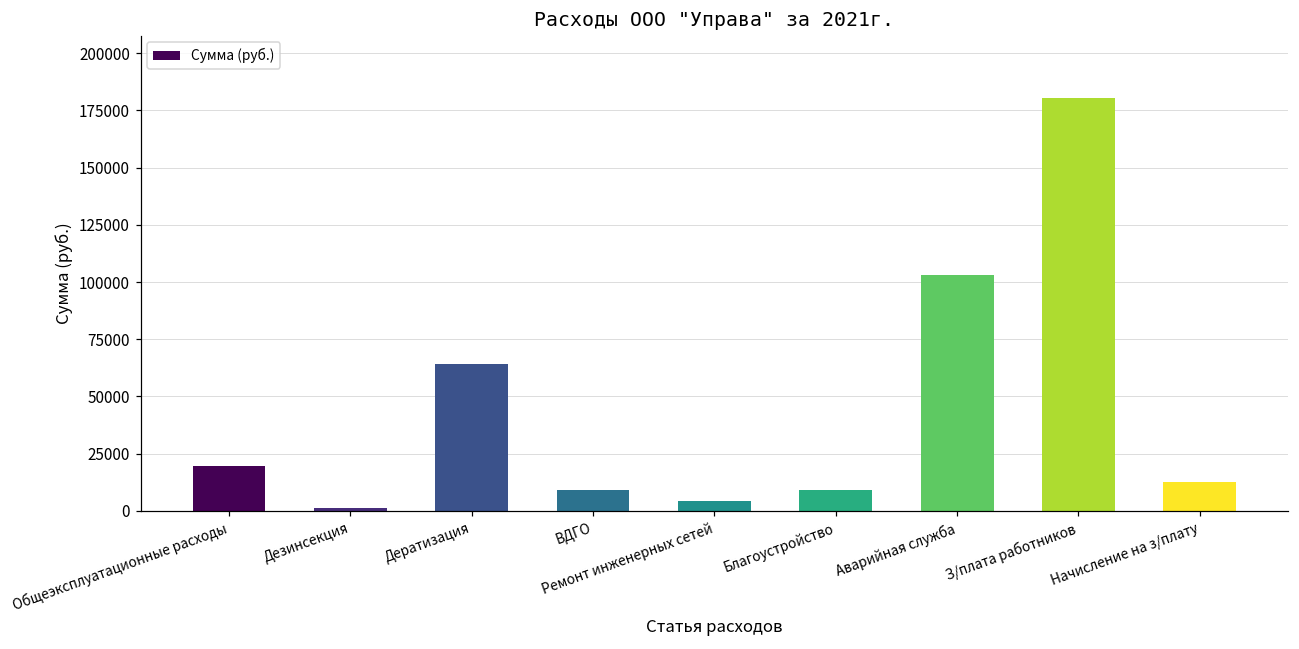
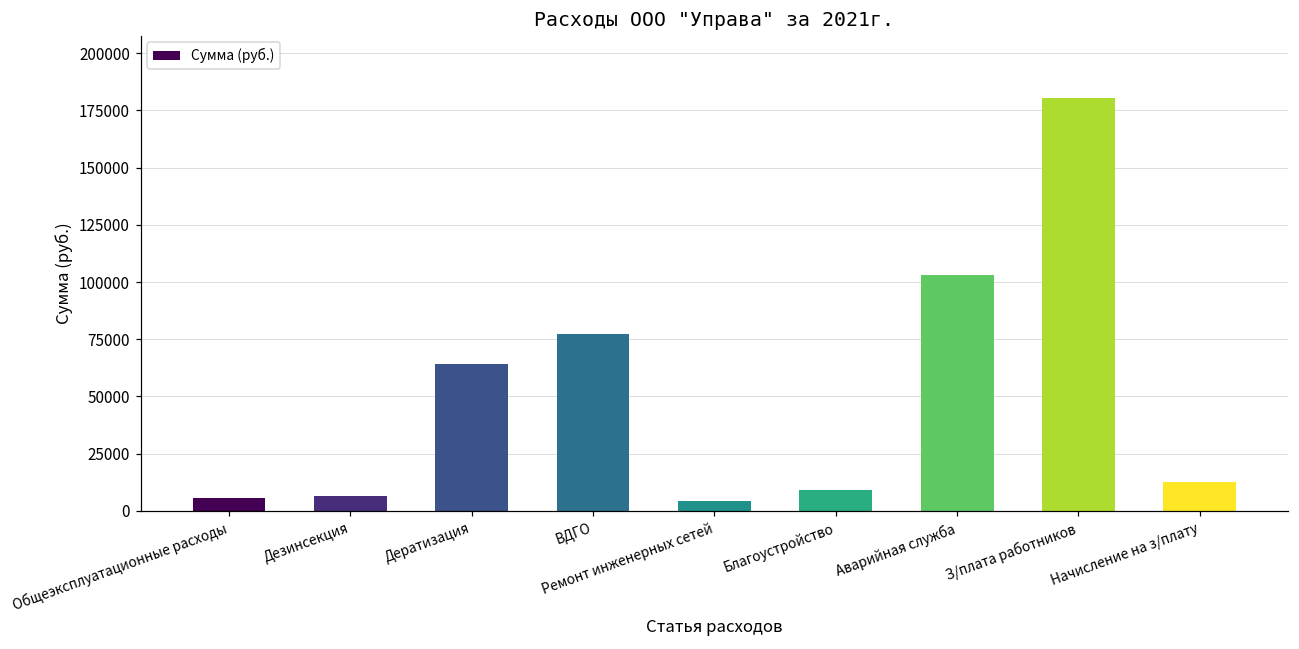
  {
-   "Общеэксплуатационные расходы": 20000,
-   "Дезинсекция": 1000,
+   "Общеэксплуатационные расходы": 6000,
+   "Дезинсекция": 7000,
    "Дератизация": 64000,
-   "ВДГО": 9000,
+   "ВДГО": 77000,
    "Ремонт инженерных сетей": 4000,
    "Благоустройство": 9000,
    "Аварийная служба": 103000,
    "З/плата работников": 181000,
    "Начисление на з/плату": 13000
  }
